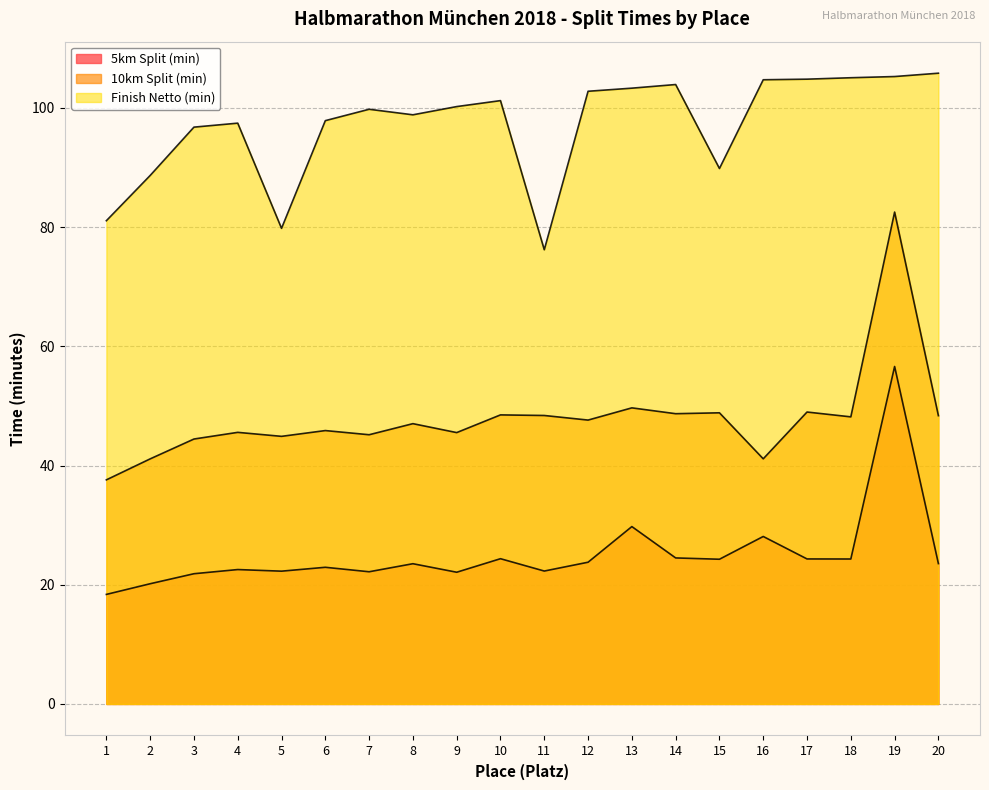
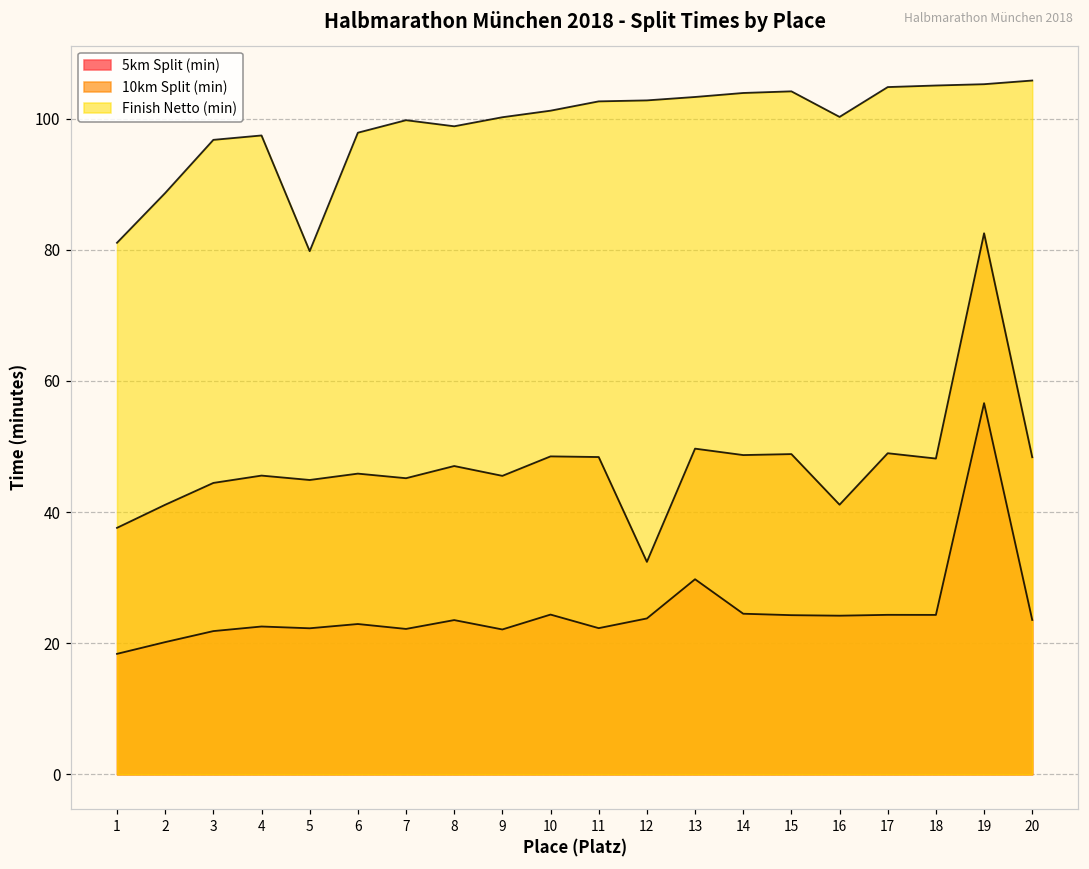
  {
    "5km Split (min)": {
      "1": 18,
      "2": 20,
      "3": 22,
      "4": 23,
      "5": 22,
      "6": 23,
      "7": 22,
      "8": 24,
      "9": 22,
      "10": 24,
      "11": 22,
      "12": 24,
      "13": 30,
      "14": 25,
      "15": 24,
-     "16": 28,
+     "16": 24,
      "17": 24,
      "18": 24,
      "19": 57,
      "20": 24
    },
    "10km Split (min)": {
      "1": 38,
      "2": 41,
      "3": 44,
      "4": 46,
      "5": 45,
      "6": 46,
      "7": 45,
      "8": 47,
      "9": 46,
      "10": 49,
      "11": 48,
-     "12": 48,
+     "12": 32,
      "13": 50,
      "14": 49,
      "15": 49,
      "16": 41,
      "17": 49,
      "18": 48,
      "19": 83,
      "20": 48
    },
    "Finish Netto (min)": {
      "1": 81,
      "2": 89,
      "3": 97,
      "4": 97,
      "5": 80,
      "6": 98,
      "7": 100,
      "8": 99,
      "9": 100,
      "10": 101,
-     "11": 76,
+     "11": 103,
      "12": 103,
      "13": 103,
      "14": 104,
-     "15": 90,
-     "16": 105,
+     "15": 104,
+     "16": 100,
      "17": 105,
      "18": 105,
      "19": 105,
      "20": 106
    }
  }
